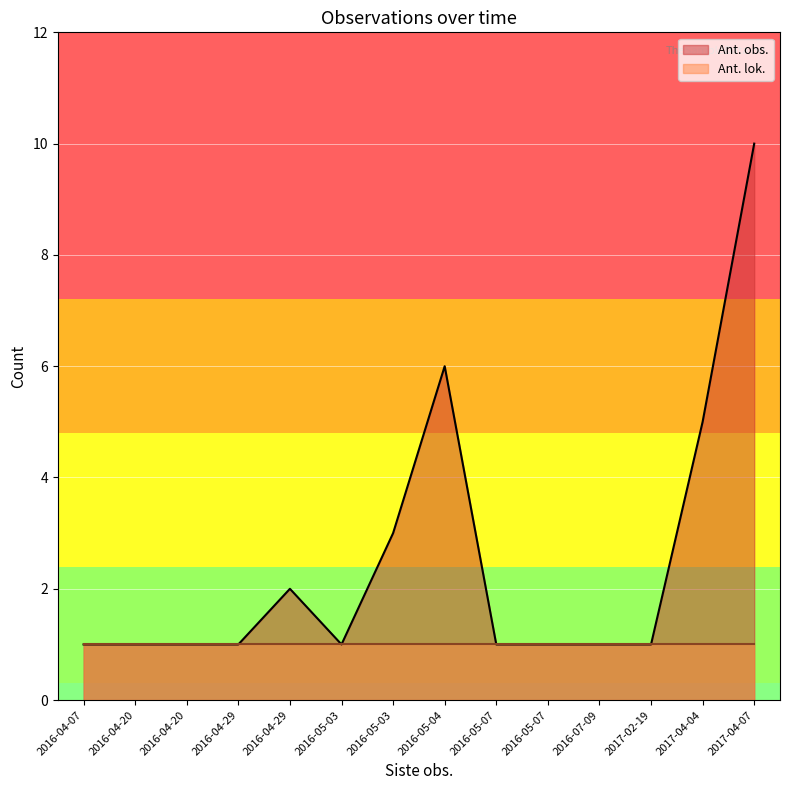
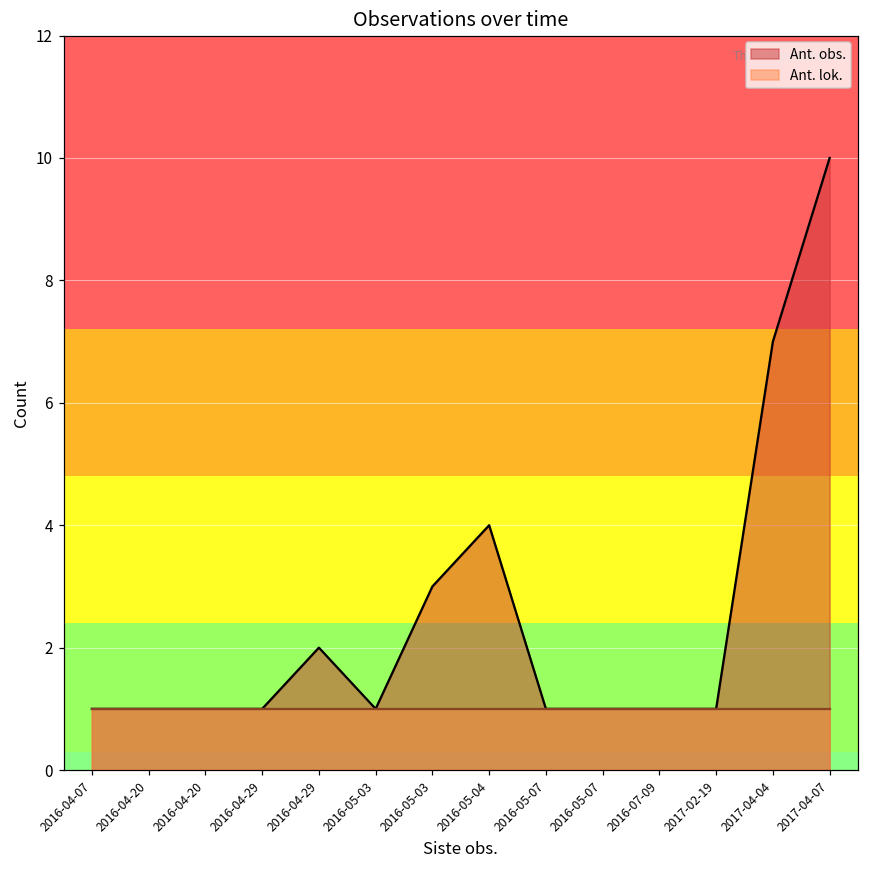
  {
    "Ant. obs.": {
-     "2016-05-04": 6,
-     "2017-04-04": 5,
+     "2016-05-04": 4,
+     "2017-04-04": 7,
      "2017-04-07": 10
    },
    "Ant. lok.": {
      "2016-05-04": 1,
      "2017-04-04": 1,
      "2017-04-07": 1
    }
  }
